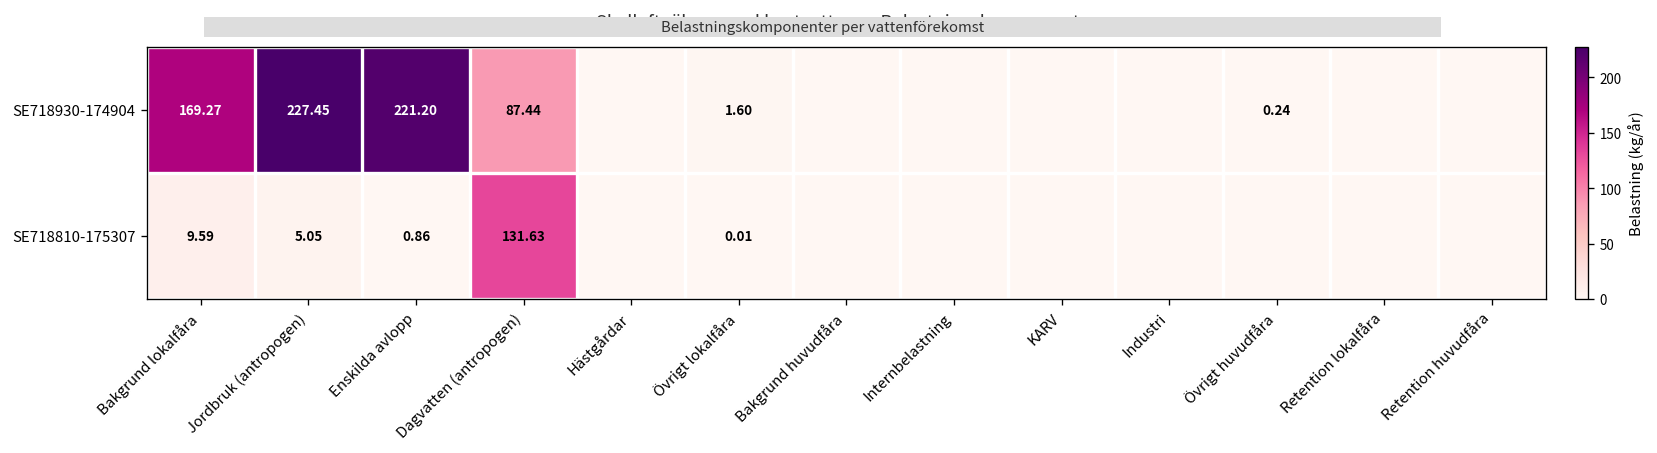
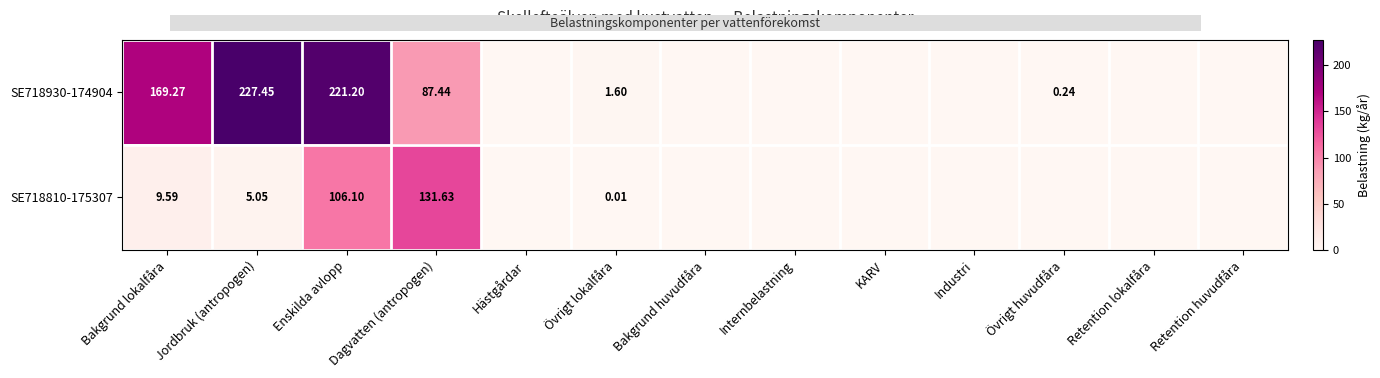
  {
    "SE718930-174904": {
      "Bakgrund lokalfåra": 169.27,
      "Jordbruk (antropogen)": 227.45,
      "Enskilda avlopp": 221.20,
      "Dagvatten (antropogen)": 87.44,
      "Övrigt lokalfåra": 1.60,
      "Övrigt huvudfåra": 0.24
    },
    "SE718810-175307": {
      "Bakgrund lokalfåra": 9.59,
      "Jordbruk (antropogen)": 5.05,
-     "Enskilda avlopp": 0.86,
+     "Enskilda avlopp": 106.10,
      "Dagvatten (antropogen)": 131.63,
      "Övrigt lokalfåra": 0.01
    }
  }
